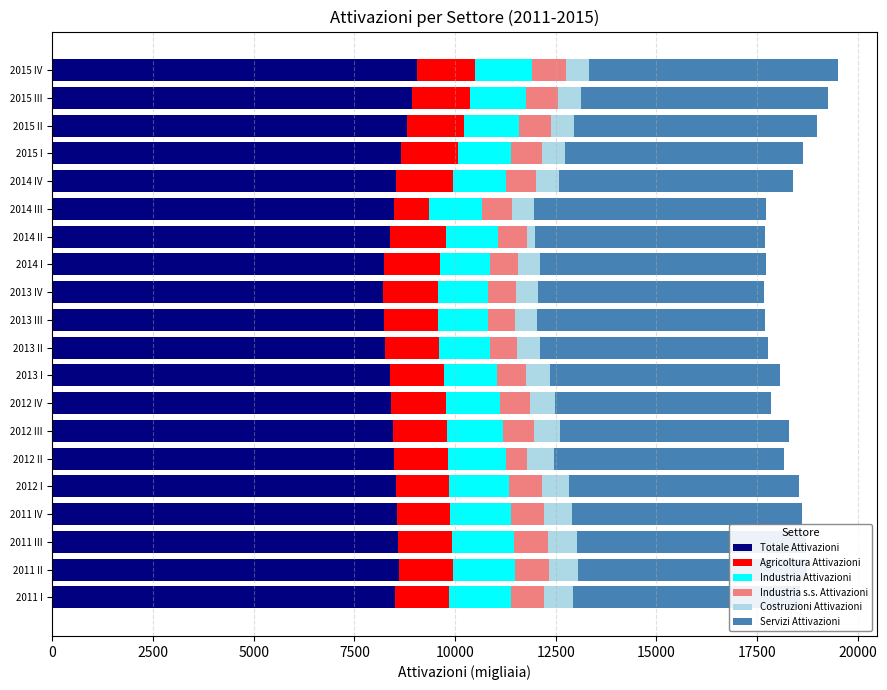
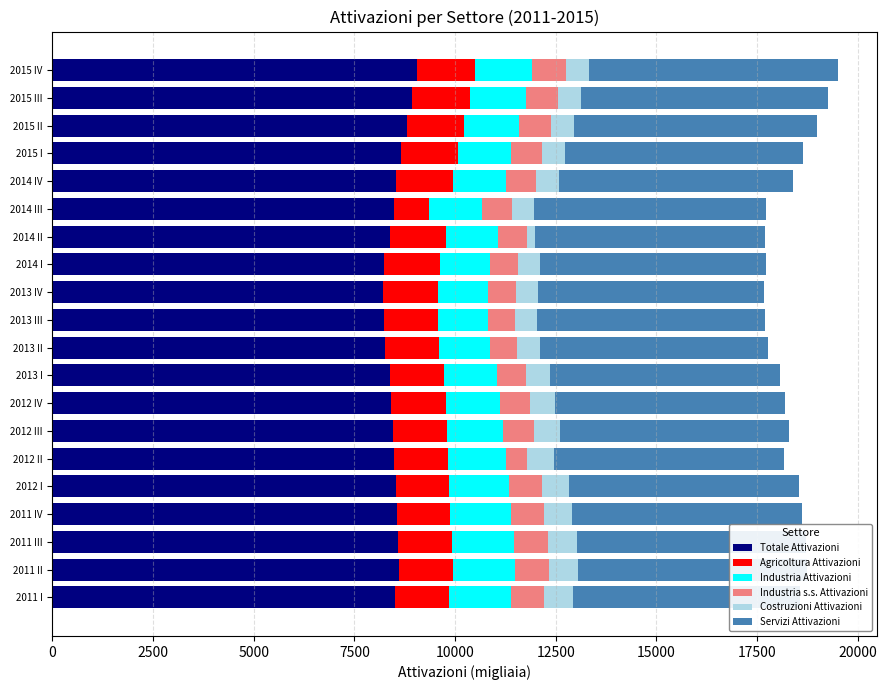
  {
    "Totale Attivazioni": {
      "2015 IV": 9000,
      "2015 III": 8900,
      "2015 II": 8800,
      "2015 I": 8700,
      "2014 IV": 8500,
      "2014 III": 8500,
      "2014 II": 8400,
      "2014 I": 8200,
      "2013 IV": 8200,
      "2013 III": 8200,
      "2013 II": 8300,
      "2013 I": 8400,
      "2012 IV": 8400,
      "2012 III": 8400,
      "2012 II": 8500,
      "2012 I": 8500,
      "2011 IV": 8500,
      "2011 III": 8600,
      "2011 II": 8600,
      "2011 I": 8500
    },
    "Agricoltura Attivazioni": {
      "2015 IV": 1500,
      "2015 III": 1400,
      "2015 II": 1400,
      "2015 I": 1400,
      "2014 IV": 1400,
      "2014 III": 900,
      "2014 II": 1400,
      "2014 I": 1400,
      "2013 IV": 1400,
      "2013 III": 1300,
      "2013 II": 1300,
      "2013 I": 1400,
      "2012 IV": 1400,
      "2012 III": 1300,
      "2012 II": 1300,
      "2012 I": 1300,
      "2011 IV": 1300,
      "2011 III": 1300,
      "2011 II": 1300,
      "2011 I": 1300
    },
    "Industria Attivazioni": {
      "2015 IV": 1400,
      "2015 III": 1400,
      "2015 II": 1400,
      "2015 I": 1300,
      "2014 IV": 1300,
      "2014 III": 1300,
      "2014 II": 1300,
      "2014 I": 1200,
      "2013 IV": 1200,
      "2013 III": 1200,
      "2013 II": 1300,
      "2013 I": 1300,
      "2012 IV": 1400,
      "2012 III": 1400,
      "2012 II": 1400,
      "2012 I": 1500,
      "2011 IV": 1500,
      "2011 III": 1500,
      "2011 II": 1600,
      "2011 I": 1500
    },
    "Industria s.s. Attivazioni": {
      "2015 IV": 800,
      "2015 III": 800,
      "2015 II": 800,
      "2015 I": 800,
      "2014 IV": 800,
      "2014 III": 700,
      "2014 II": 700,
      "2014 I": 700,
      "2013 IV": 700,
      "2013 III": 700,
      "2013 II": 700,
      "2013 I": 700,
      "2012 IV": 700,
      "2012 III": 800,
      "2012 II": 500,
      "2012 I": 800,
      "2011 IV": 800,
      "2011 III": 800,
      "2011 II": 800,
      "2011 I": 800
    },
    "Costruzioni Attivazioni": {
      "2015 IV": 600,
      "2015 III": 600,
      "2015 II": 600,
      "2015 I": 600,
      "2014 IV": 600,
      "2014 III": 500,
      "2014 II": 200,
      "2014 I": 500,
      "2013 IV": 500,
      "2013 III": 600,
      "2013 II": 600,
      "2013 I": 600,
      "2012 IV": 600,
      "2012 III": 600,
      "2012 II": 700,
      "2012 I": 700,
      "2011 IV": 700,
      "2011 III": 700,
      "2011 II": 700,
      "2011 I": 700
    },
    "Servizi Attivazioni": {
      "2015 IV": 6200,
      "2015 III": 6100,
      "2015 II": 6000,
      "2015 I": 5900,
      "2014 IV": 5800,
      "2014 III": 5800,
      "2014 II": 5700,
      "2014 I": 5600,
      "2013 IV": 5600,
      "2013 III": 5700,
      "2013 II": 5700,
      "2013 I": 5700,
-     "2012 IV": 5400,
+     "2012 IV": 5700,
      "2012 III": 5700,
      "2012 II": 5700,
      "2012 I": 5700,
      "2011 IV": 5700
    }
  }
